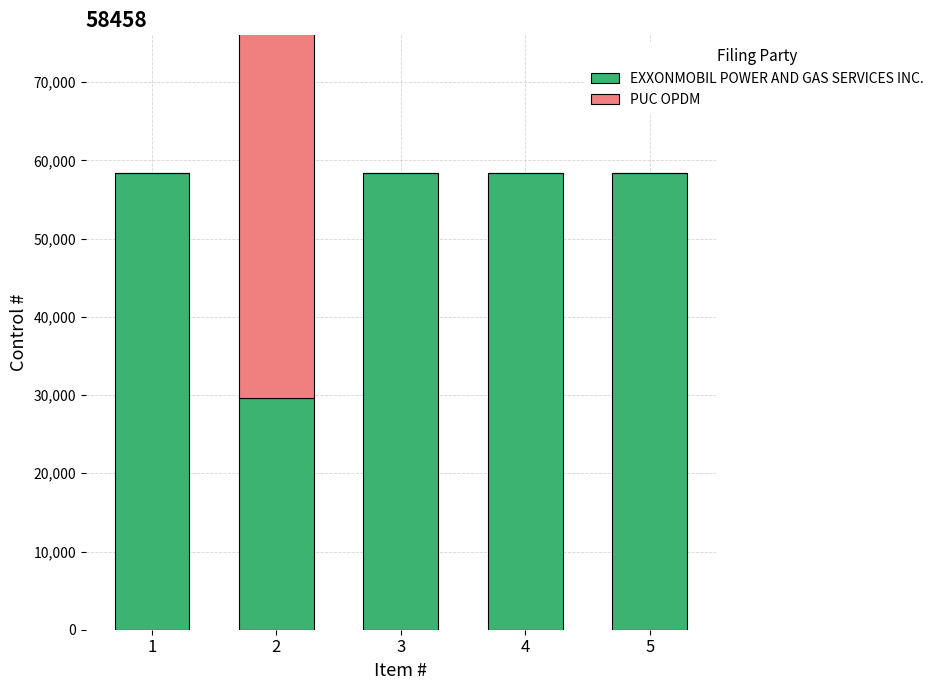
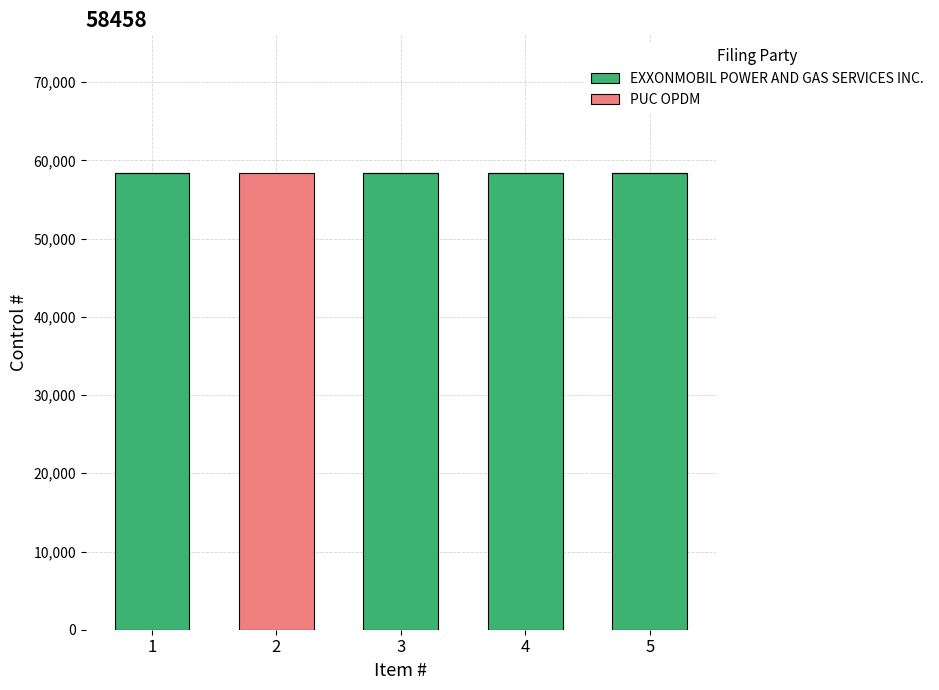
  {
    "EXXONMOBIL POWER AND GAS SERVICES INC.": {
      "1": "58,000",
-     "2": "30,000",
+     "2": "0",
      "3": "58,000",
      "4": "58,000",
      "5": "58,000"
    },
    "PUC OPDM": {
      "1": "0",
      "3": "0",
      "4": "0",
      "5": "0"
    }
  }
